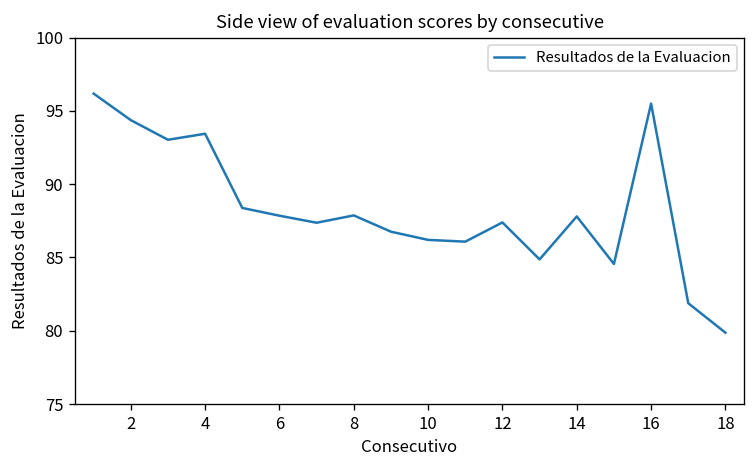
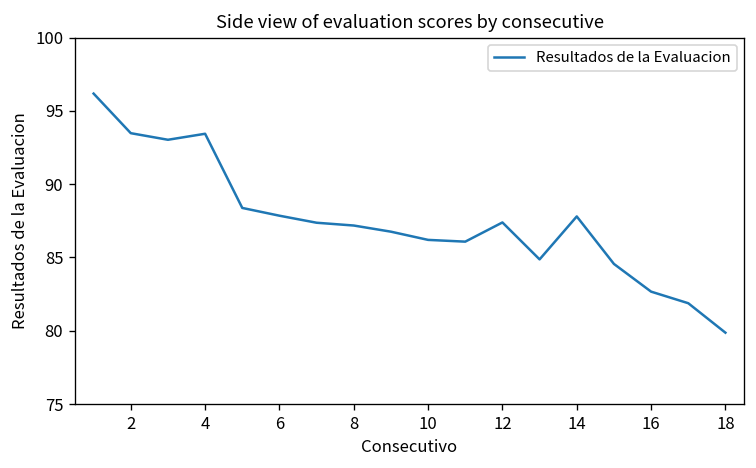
  {
-   "2": 94.4,
+   "2": 93.5,
    "4": 93.4,
    "6": 87.9,
-   "8": 87.9,
+   "8": 87.2,
    "10": 86.2,
    "12": 87.4,
    "14": 87.8,
-   "16": 95.5,
+   "16": 82.7,
    "18": 79.9
  }
